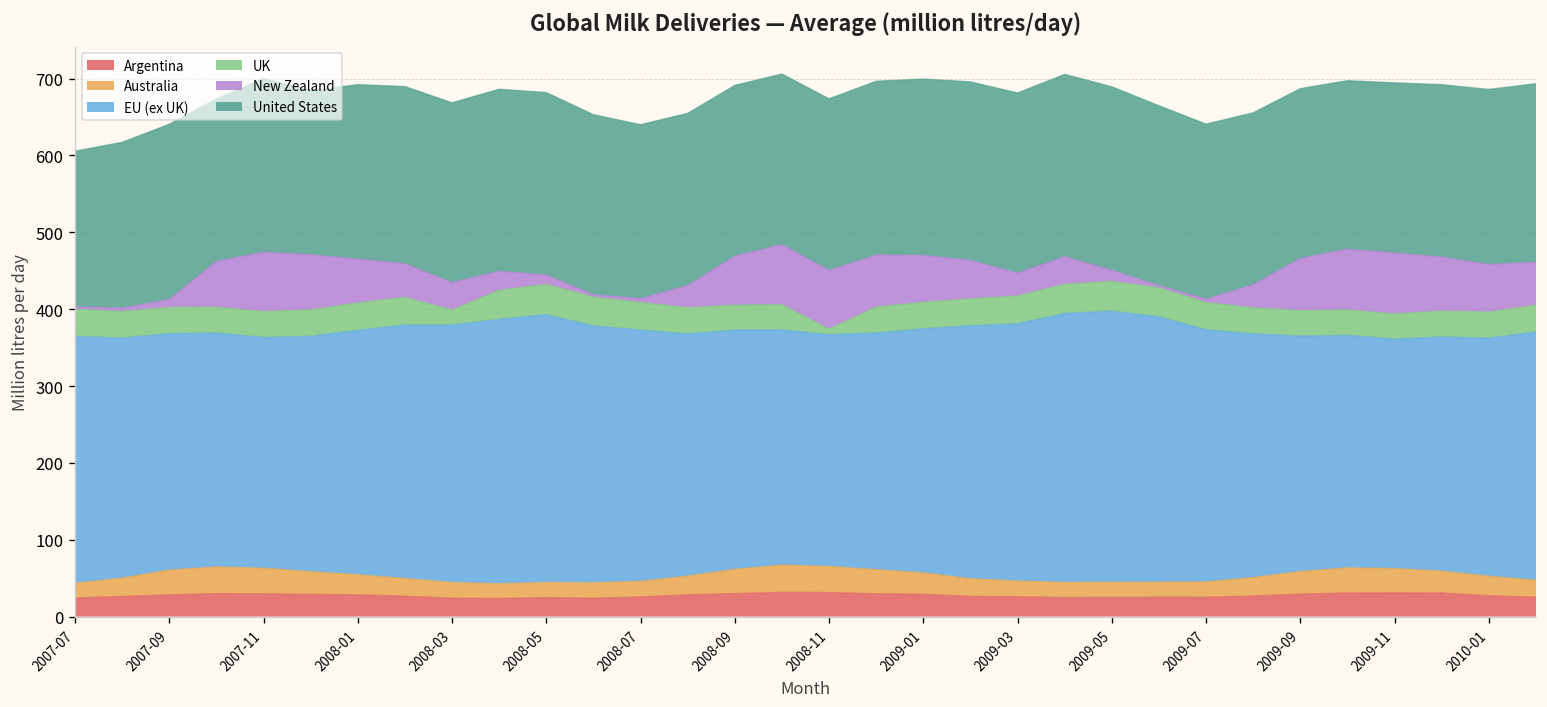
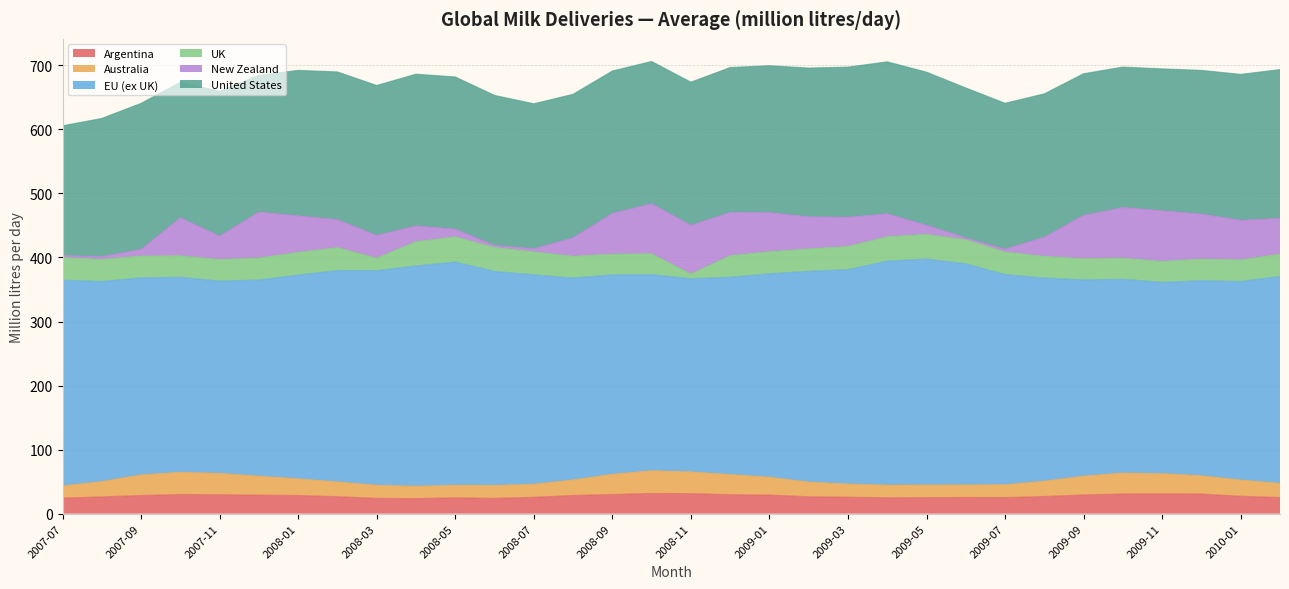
  {
    "Argentina": {
      "2007-07": 20,
      "2007-09": 30,
      "2007-11": 30,
      "2008-01": 30,
      "2008-03": 20,
      "2008-05": 20,
      "2008-07": 30,
      "2008-09": 30,
      "2008-11": 30,
      "2009-01": 30,
      "2009-03": 30,
      "2009-05": 30,
      "2009-07": 30,
      "2009-09": 30,
      "2009-11": 30,
      "2010-01": 30
    },
    "Australia": {
      "2007-07": 20,
      "2007-09": 30,
      "2007-11": 30,
      "2008-01": 30,
      "2008-03": 20,
      "2008-05": 20,
      "2008-07": 20,
      "2008-09": 30,
      "2008-11": 30,
      "2009-01": 30,
      "2009-03": 20,
      "2009-05": 20,
      "2009-07": 20,
      "2009-09": 30,
      "2009-11": 30,
      "2010-01": 30
    },
    "EU (ex UK)": {
      "2007-07": 320,
      "2007-09": 310,
      "2007-11": 300,
      "2008-01": 320,
      "2008-03": 340,
      "2008-05": 350,
      "2008-07": 330,
      "2008-09": 310,
      "2008-11": 300,
      "2009-01": 320,
      "2009-03": 330,
      "2009-05": 350,
      "2009-07": 330,
      "2009-09": 310,
      "2009-11": 300,
      "2010-01": 310
    },
    "UK": {
      "2007-09": 30,
      "2007-11": 30,
      "2008-01": 40,
      "2008-03": 20,
      "2008-05": 40,
      "2008-07": 40,
      "2008-09": 30,
      "2008-11": 10,
      "2009-01": 30,
      "2009-03": 40,
      "2009-05": 40,
      "2009-07": 40,
      "2009-09": 30,
      "2009-11": 30,
      "2010-01": 30
    },
    "New Zealand": {
      "2007-09": 10,
-     "2007-11": 80,
+     "2007-11": 40,
      "2008-01": 60,
      "2008-03": 40,
      "2008-05": 10,
      "2008-07": 0,
      "2008-09": 60,
      "2008-11": 80,
      "2009-01": 60,
-     "2009-03": 30,
+     "2009-03": 50,
      "2009-05": 10,
      "2009-07": 0,
      "2009-09": 70,
      "2009-11": 80,
      "2010-01": 60
    },
    "United States": {
      "2007-07": 200,
      "2007-09": 230,
      "2008-01": 230,
      "2008-03": 230,
      "2008-05": 240,
      "2008-07": 230,
      "2008-09": 220,
      "2008-11": 220,
      "2009-01": 230,
      "2009-03": 230,
      "2009-05": 240,
      "2009-07": 230,
      "2009-09": 220,
      "2009-11": 220,
      "2010-01": 230
    }
  }
